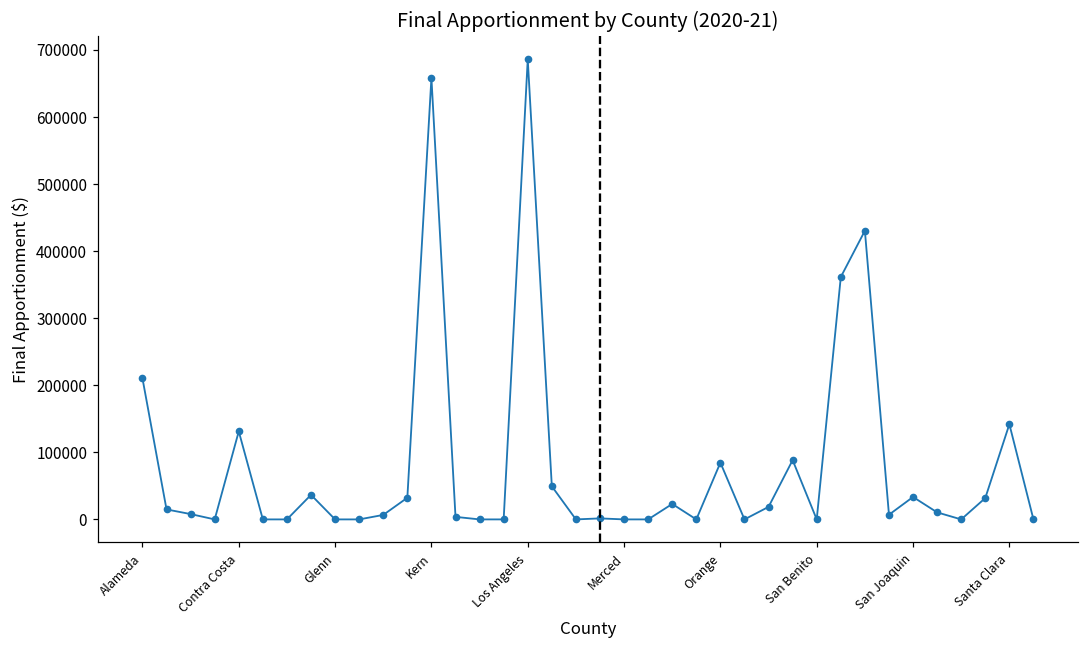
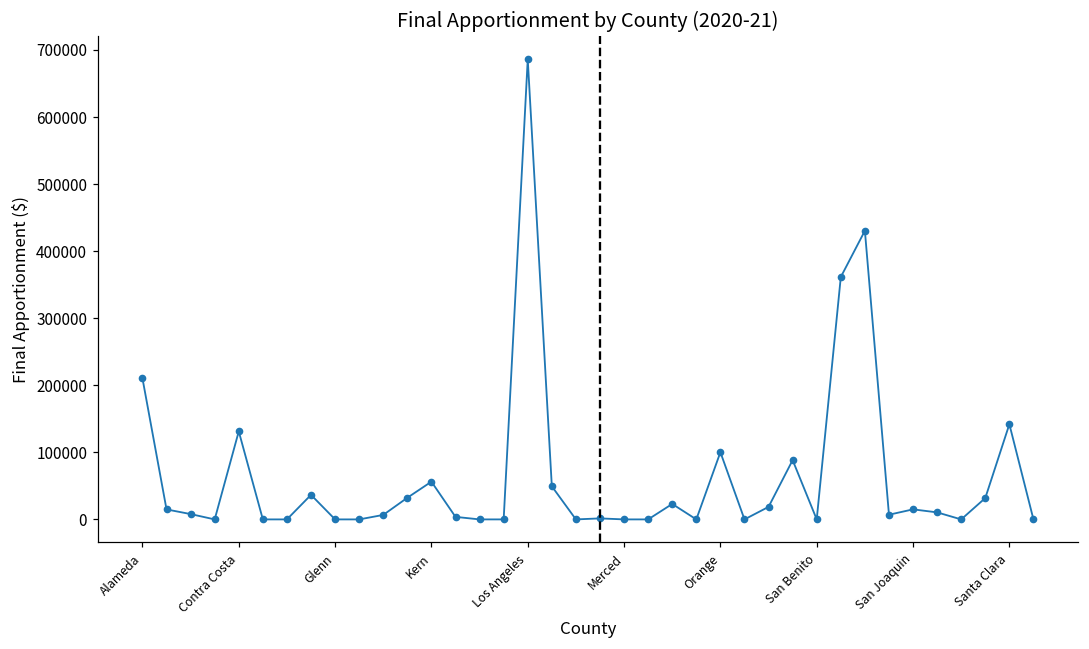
  {
    "Alameda": 210000,
    "Contra Costa": 130000,
    "Glenn": 0,
-   "Kern": 660000,
+   "Kern": 60000,
    "Los Angeles": 690000,
    "Merced": 0,
-   "Orange": 80000,
+   "Orange": 100000,
    "San Benito": 0,
-   "San Joaquin": 30000,
+   "San Joaquin": 10000,
    "Santa Clara": 140000
  }
